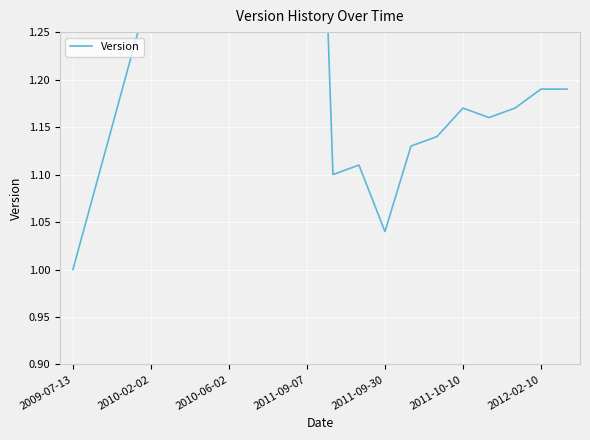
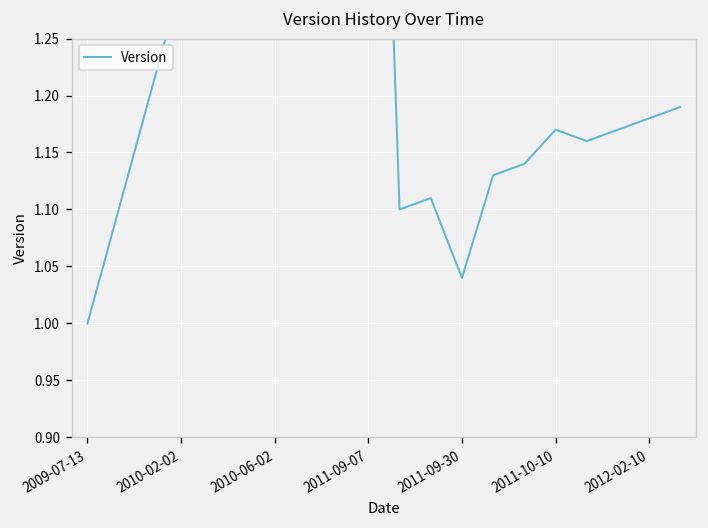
  {
    "2009-07-13": 1.00,
    "2011-09-30": 1.04,
    "2011-10-10": 1.17,
-   "2012-02-10": 1.19
+   "2012-02-10": 1.18
  }
